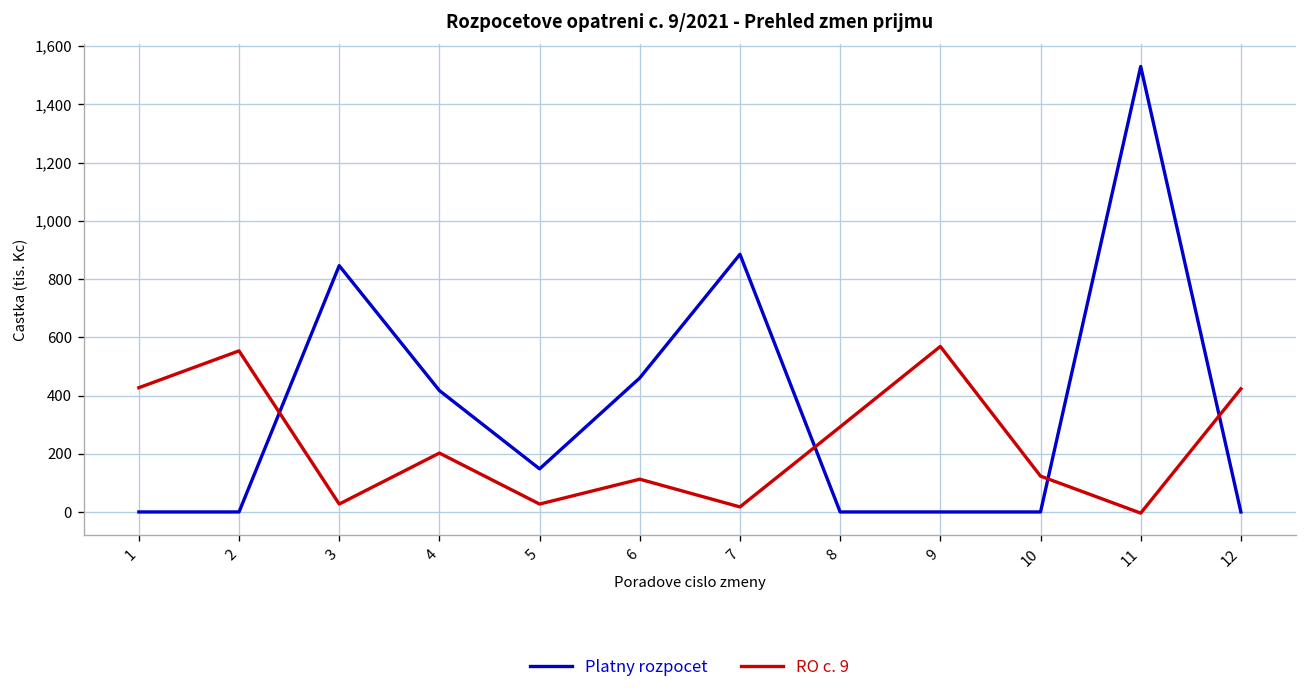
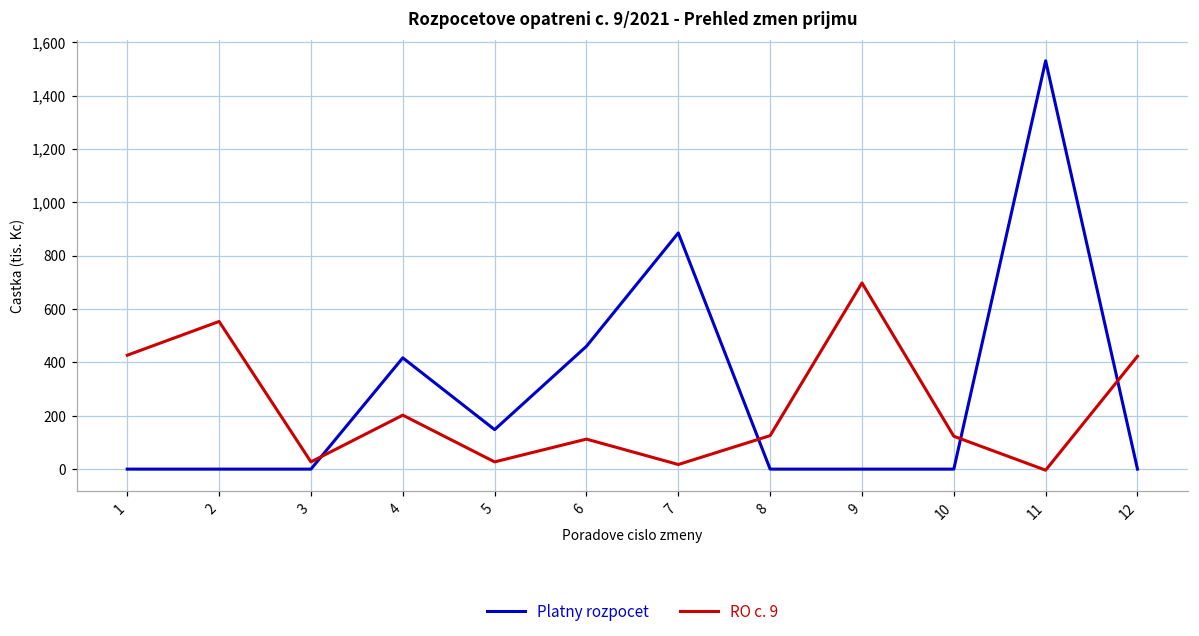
  {
    "Platny rozpocet": {
      "1": "0",
      "2": "0",
-     "3": "850",
+     "3": "0",
      "4": "420",
      "5": "150",
      "6": "460",
      "7": "890",
      "8": "0",
      "9": "0",
      "10": "0",
      "11": "1,530",
      "12": "0"
    },
    "RO c. 9": {
      "1": "430",
      "2": "550",
      "3": "30",
      "4": "200",
      "5": "30",
      "6": "110",
      "7": "20",
-     "8": "290",
-     "9": "570",
+     "8": "130",
+     "9": "700",
      "10": "120",
      "11": "0",
      "12": "420"
    }
  }
